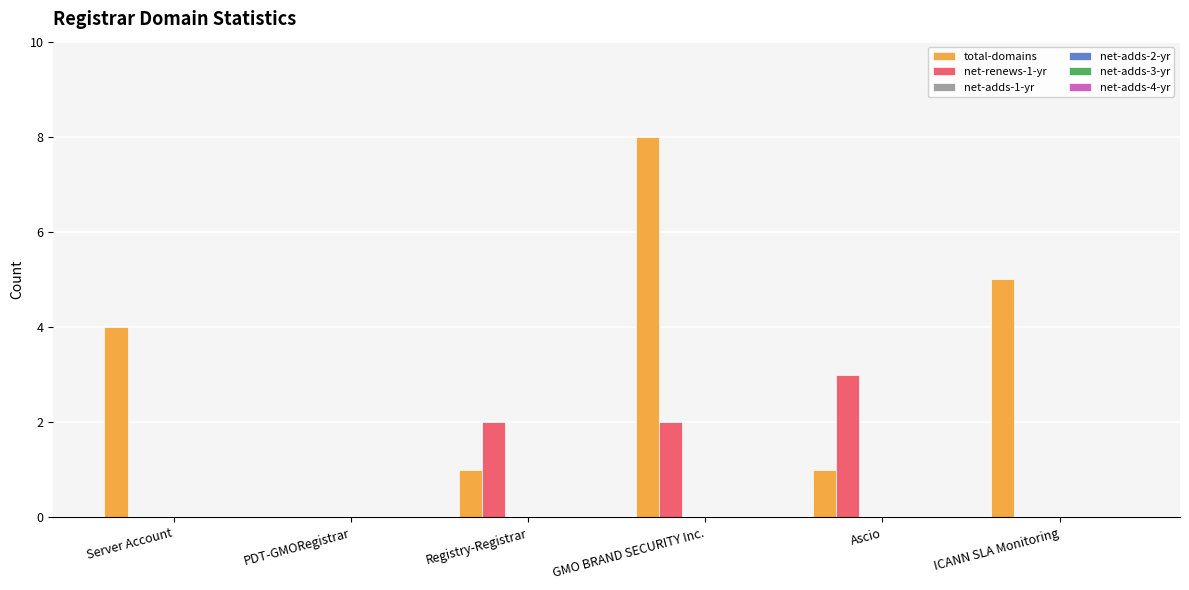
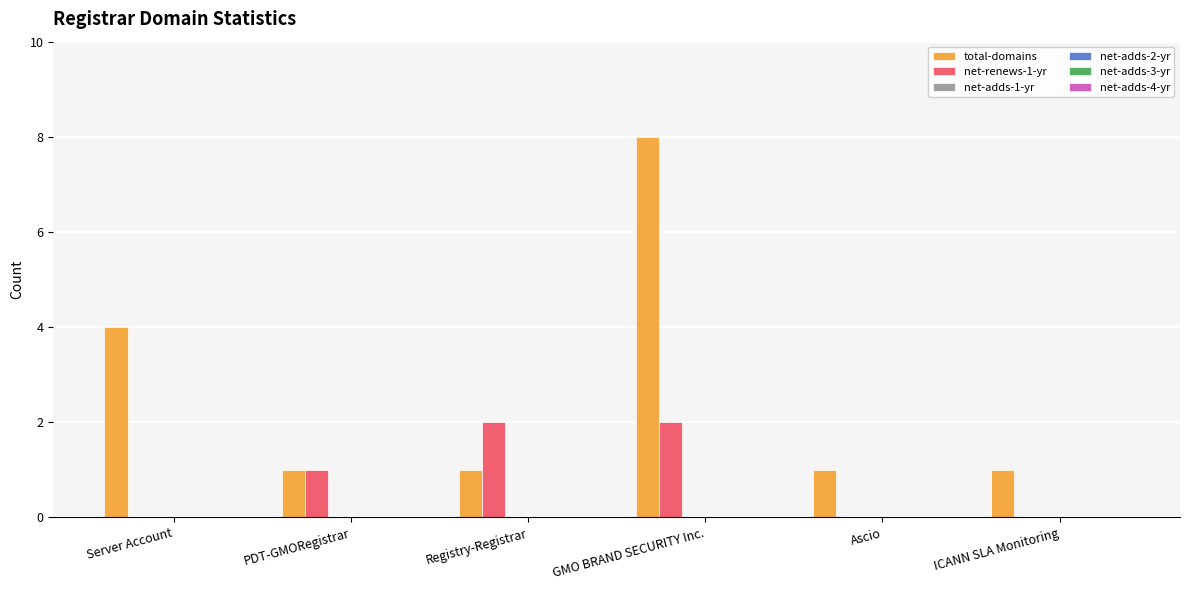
  {
    "total-domains": {
      "Server Account": 4,
-     "PDT-GMORegistrar": 0,
+     "PDT-GMORegistrar": 1,
      "Registry-Registrar": 1,
      "GMO BRAND SECURITY Inc.": 8,
      "Ascio": 1,
-     "ICANN SLA Monitoring": 5
+     "ICANN SLA Monitoring": 1
    },
    "net-renews-1-yr": {
      "Server Account": 0,
-     "PDT-GMORegistrar": 0,
+     "PDT-GMORegistrar": 1,
      "Registry-Registrar": 2,
      "GMO BRAND SECURITY Inc.": 2,
-     "Ascio": 3,
+     "Ascio": 0,
      "ICANN SLA Monitoring": 0
    },
    "net-adds-1-yr": {
      "Server Account": 0,
      "PDT-GMORegistrar": 0,
      "Registry-Registrar": 0,
      "GMO BRAND SECURITY Inc.": 0,
      "Ascio": 0,
      "ICANN SLA Monitoring": 0
    },
    "net-adds-2-yr": {
      "Server Account": 0,
      "PDT-GMORegistrar": 0,
      "Registry-Registrar": 0,
      "GMO BRAND SECURITY Inc.": 0,
      "Ascio": 0,
      "ICANN SLA Monitoring": 0
    },
    "net-adds-3-yr": {
      "Server Account": 0,
      "PDT-GMORegistrar": 0,
      "Registry-Registrar": 0,
      "GMO BRAND SECURITY Inc.": 0,
      "Ascio": 0,
      "ICANN SLA Monitoring": 0
    },
    "net-adds-4-yr": {
      "Server Account": 0,
      "PDT-GMORegistrar": 0,
      "Registry-Registrar": 0,
      "GMO BRAND SECURITY Inc.": 0,
      "Ascio": 0,
      "ICANN SLA Monitoring": 0
    }
  }
